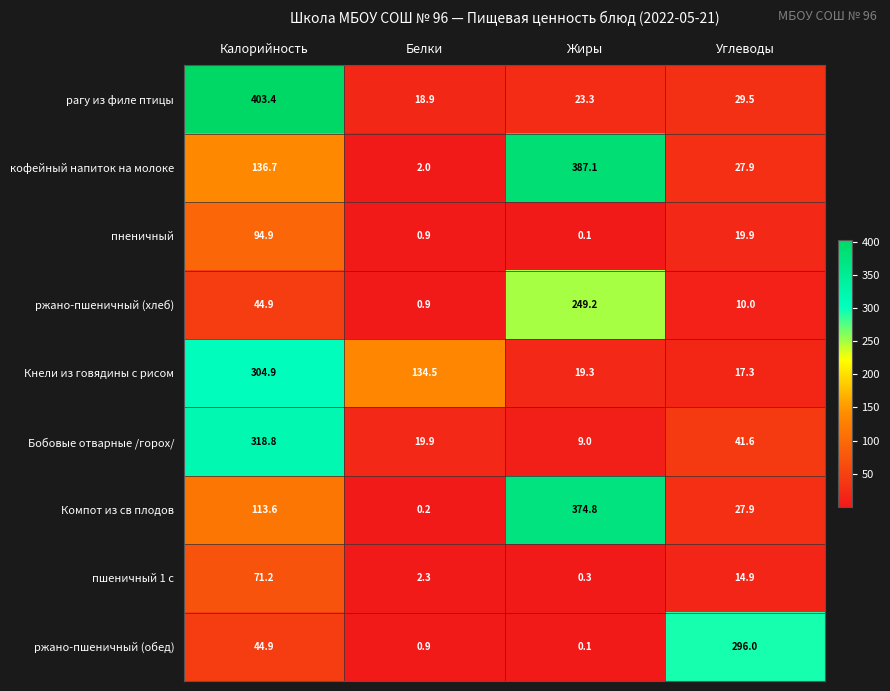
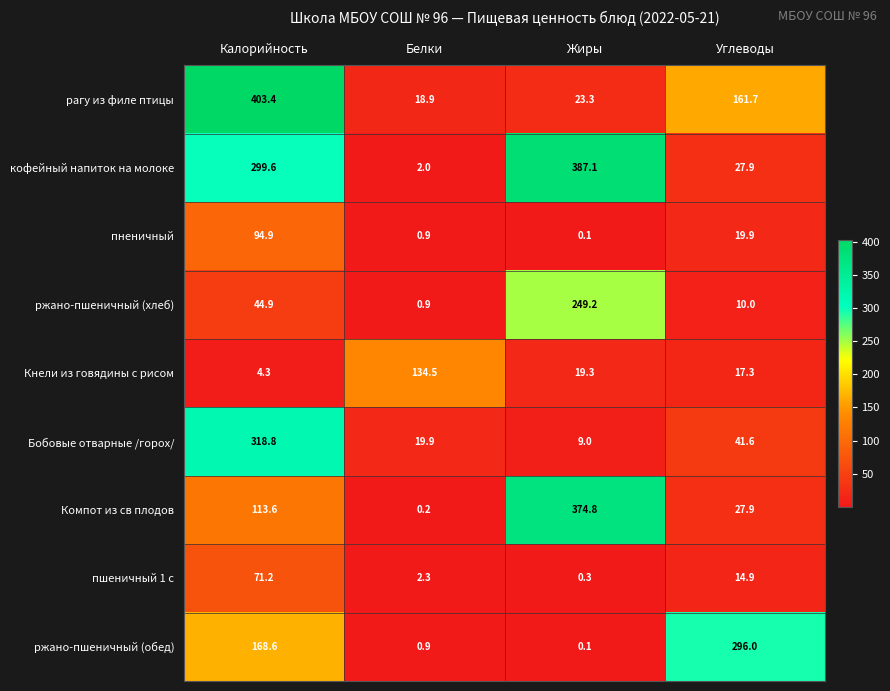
  {
    "рагу из филе птицы": {
      "Калорийность": 403.4,
      "Белки": 18.9,
      "Жиры": 23.3,
-     "Углеводы": 29.5
+     "Углеводы": 161.7
    },
    "кофейный напиток на молоке": {
-     "Калорийность": 136.7,
+     "Калорийность": 299.6,
      "Белки": 2.0,
      "Жиры": 387.1,
      "Углеводы": 27.9
    },
    "пненичный": {
      "Калорийность": 94.9,
      "Белки": 0.9,
      "Жиры": 0.1,
      "Углеводы": 19.9
    },
    "ржано-пшеничный (хлеб)": {
      "Калорийность": 44.9,
      "Белки": 0.9,
      "Жиры": 249.2,
      "Углеводы": 10.0
    },
    "Кнели из говядины с рисом": {
-     "Калорийность": 304.9,
+     "Калорийность": 4.3,
      "Белки": 134.5,
      "Жиры": 19.3,
      "Углеводы": 17.3
    },
    "Бобовые отварные /горох/": {
      "Калорийность": 318.8,
      "Белки": 19.9,
      "Жиры": 9.0,
      "Углеводы": 41.6
    },
    "Компот из св плодов": {
      "Калорийность": 113.6,
      "Белки": 0.2,
      "Жиры": 374.8,
      "Углеводы": 27.9
    },
    "пшеничный 1 с": {
      "Калорийность": 71.2,
      "Белки": 2.3,
      "Жиры": 0.3,
      "Углеводы": 14.9
    },
    "ржано-пшеничный (обед)": {
-     "Калорийность": 44.9,
+     "Калорийность": 168.6,
      "Белки": 0.9,
      "Жиры": 0.1,
      "Углеводы": 296.0
    }
  }
